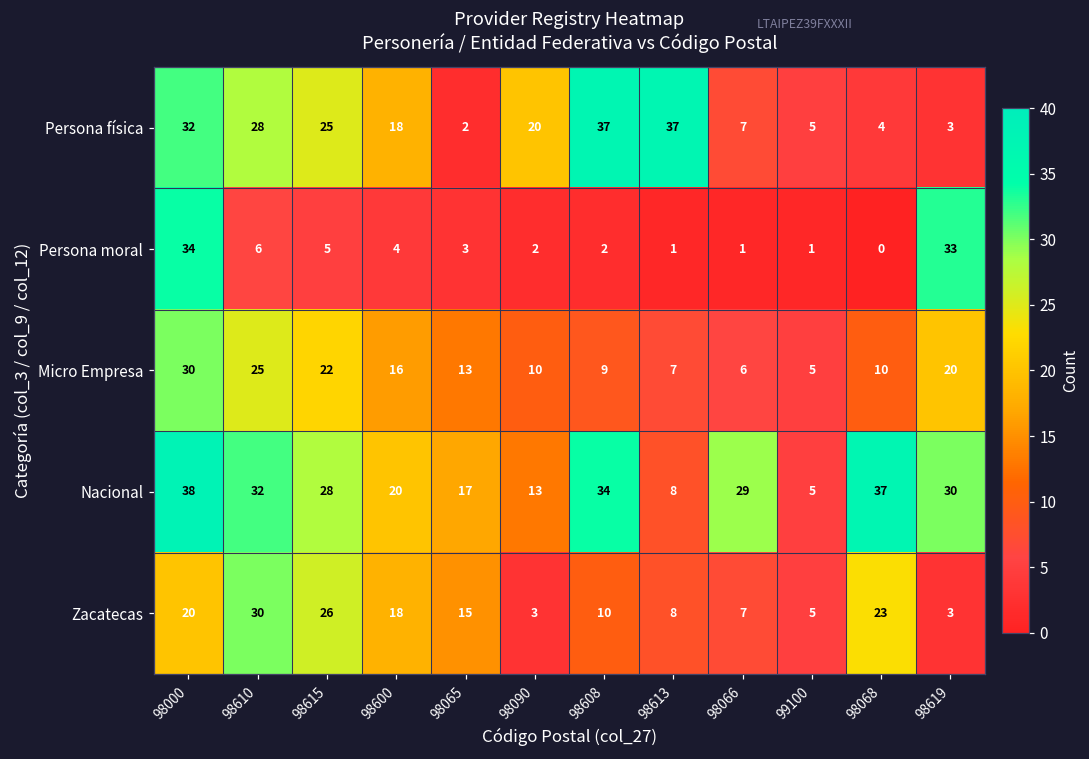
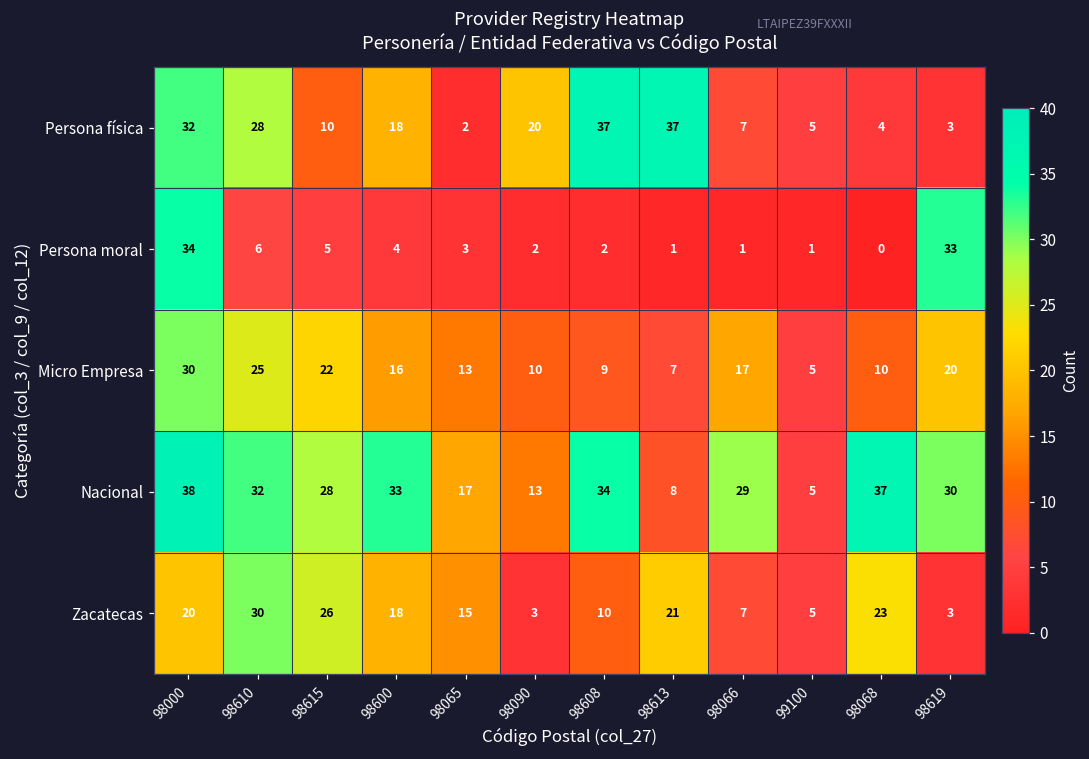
  {
    "Persona física": {
      "98000": 32,
      "98610": 28,
-     "98615": 25,
+     "98615": 10,
      "98600": 18,
      "98065": 2,
      "98090": 20,
      "98608": 37,
      "98613": 37,
      "98066": 7,
      "99100": 5,
      "98068": 4,
      "98619": 3
    },
    "Persona moral": {
      "98000": 34,
      "98610": 6,
      "98615": 5,
      "98600": 4,
      "98065": 3,
      "98090": 2,
      "98608": 2,
      "98613": 1,
      "98066": 1,
      "99100": 1,
      "98068": 0,
      "98619": 33
    },
    "Micro Empresa": {
      "98000": 30,
      "98610": 25,
      "98615": 22,
      "98600": 16,
      "98065": 13,
      "98090": 10,
      "98608": 9,
      "98613": 7,
-     "98066": 6,
+     "98066": 17,
      "99100": 5,
      "98068": 10,
      "98619": 20
    },
    "Nacional": {
      "98000": 38,
      "98610": 32,
      "98615": 28,
-     "98600": 20,
+     "98600": 33,
      "98065": 17,
      "98090": 13,
      "98608": 34,
      "98613": 8,
      "98066": 29,
      "99100": 5,
      "98068": 37,
      "98619": 30
    },
    "Zacatecas": {
      "98000": 20,
      "98610": 30,
      "98615": 26,
      "98600": 18,
      "98065": 15,
      "98090": 3,
      "98608": 10,
-     "98613": 8,
+     "98613": 21,
      "98066": 7,
      "99100": 5,
      "98068": 23,
      "98619": 3
    }
  }
